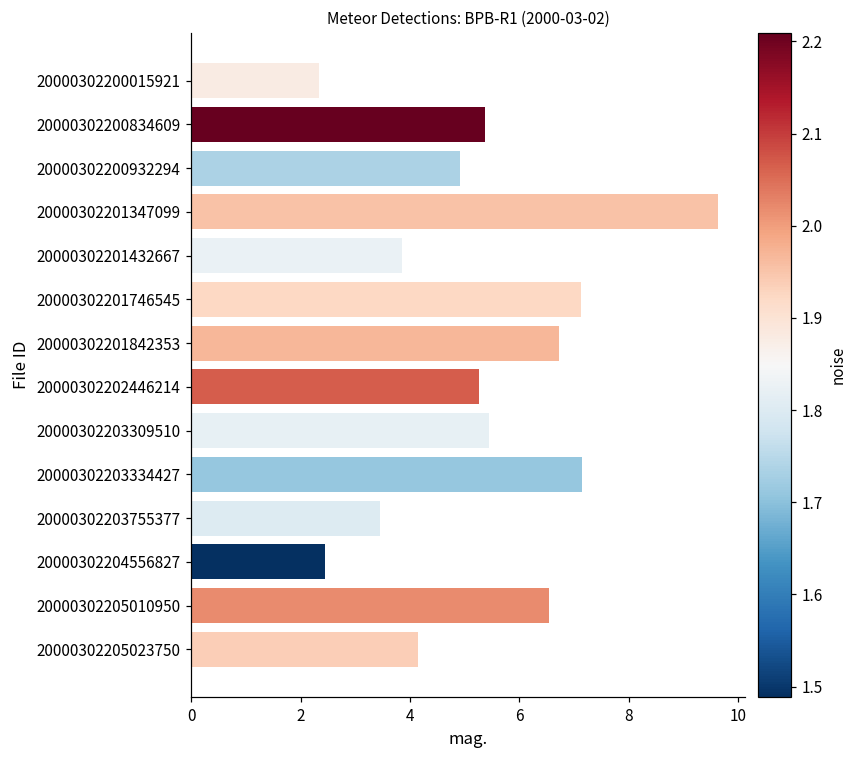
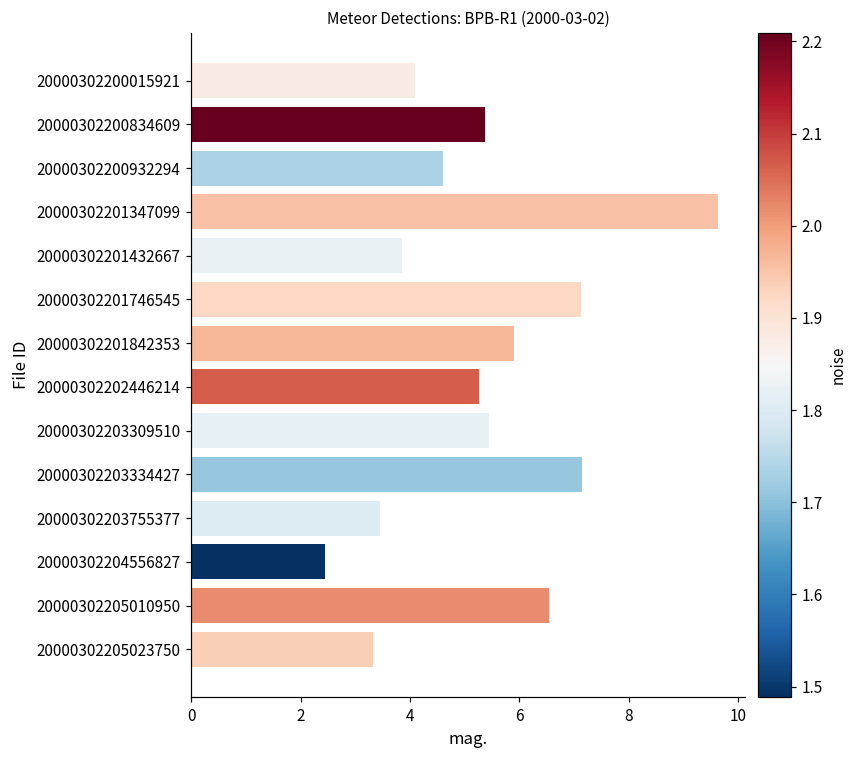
  {
-   "20000302200015921": 2.3,
+   "20000302200015921": 4.1,
    "20000302200834609": 5.4,
-   "20000302200932294": 4.9,
+   "20000302200932294": 4.6,
    "20000302201347099": 9.6,
    "20000302201432667": 3.8,
    "20000302201746545": 7.1,
-   "20000302201842353": 6.7,
+   "20000302201842353": 5.9,
    "20000302202446214": 5.3,
    "20000302203309510": 5.4,
    "20000302203334427": 7.1,
    "20000302203755377": 3.4,
    "20000302204556827": 2.4,
    "20000302205010950": 6.5,
-   "20000302205023750": 4.1
+   "20000302205023750": 3.3
  }
